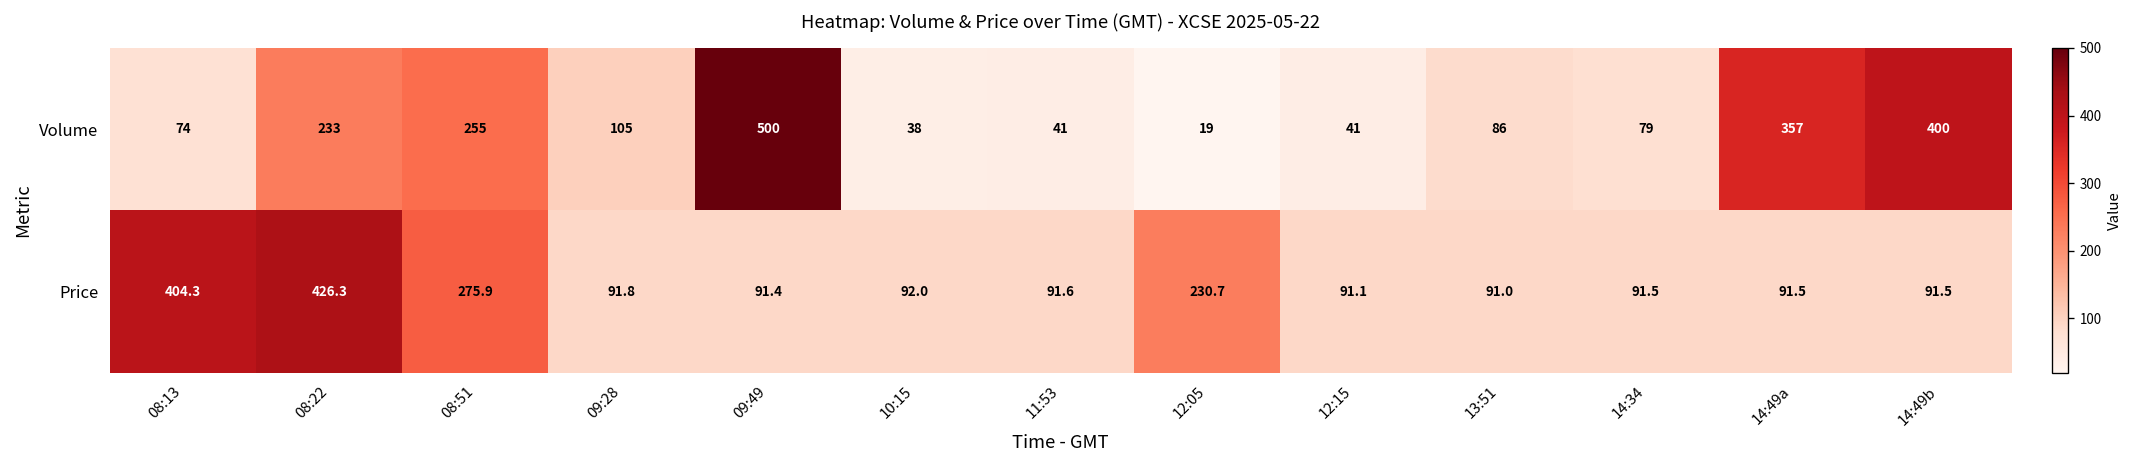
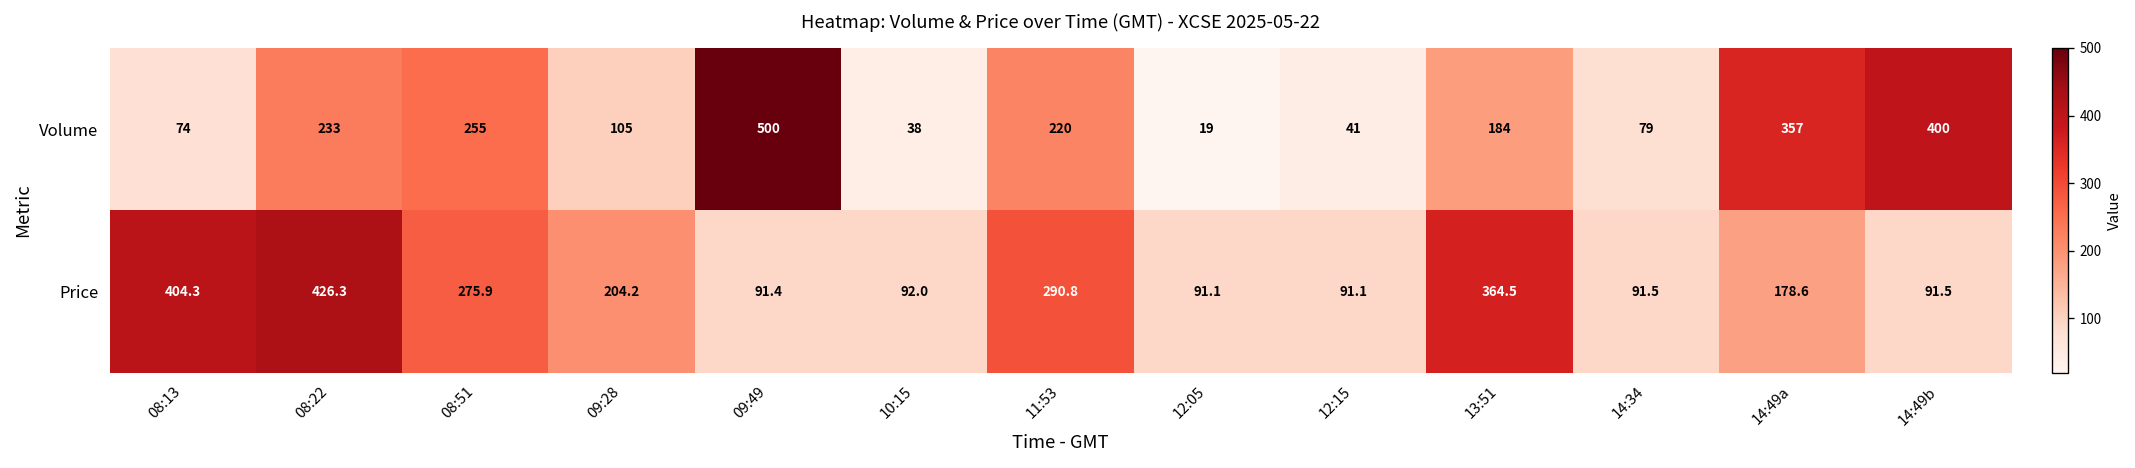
  {
    "Volume": {
      "08:13": 74,
      "08:22": 233,
      "08:51": 255,
      "09:28": 105,
      "09:49": 500,
      "10:15": 38,
-     "11:53": 41,
+     "11:53": 220,
      "12:05": 19,
      "12:15": 41,
-     "13:51": 86,
+     "13:51": 184,
      "14:34": 79,
      "14:49a": 357,
      "14:49b": 400
    },
    "Price": {
      "08:13": 404.3,
      "08:22": 426.3,
      "08:51": 275.9,
-     "09:28": 91.8,
+     "09:28": 204.2,
      "09:49": 91.4,
      "10:15": 92.0,
-     "11:53": 91.6,
-     "12:05": 230.7,
+     "11:53": 290.8,
+     "12:05": 91.1,
      "12:15": 91.1,
-     "13:51": 91.0,
+     "13:51": 364.5,
      "14:34": 91.5,
-     "14:49a": 91.5,
+     "14:49a": 178.6,
      "14:49b": 91.5
    }
  }
